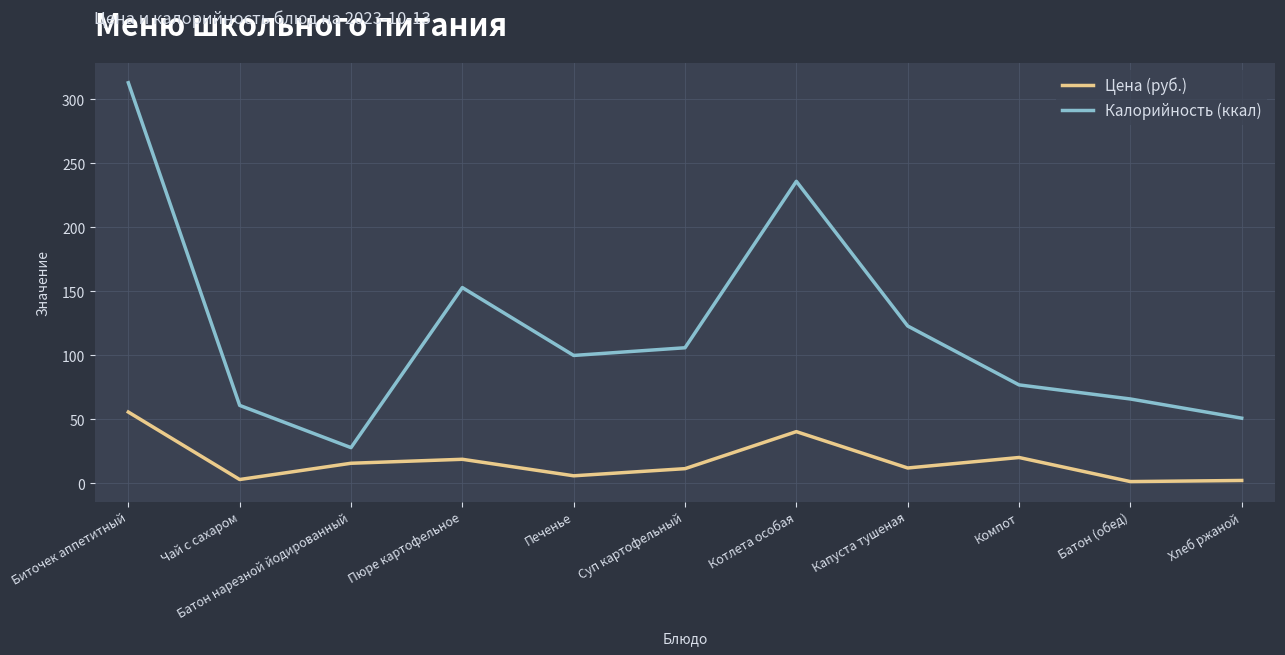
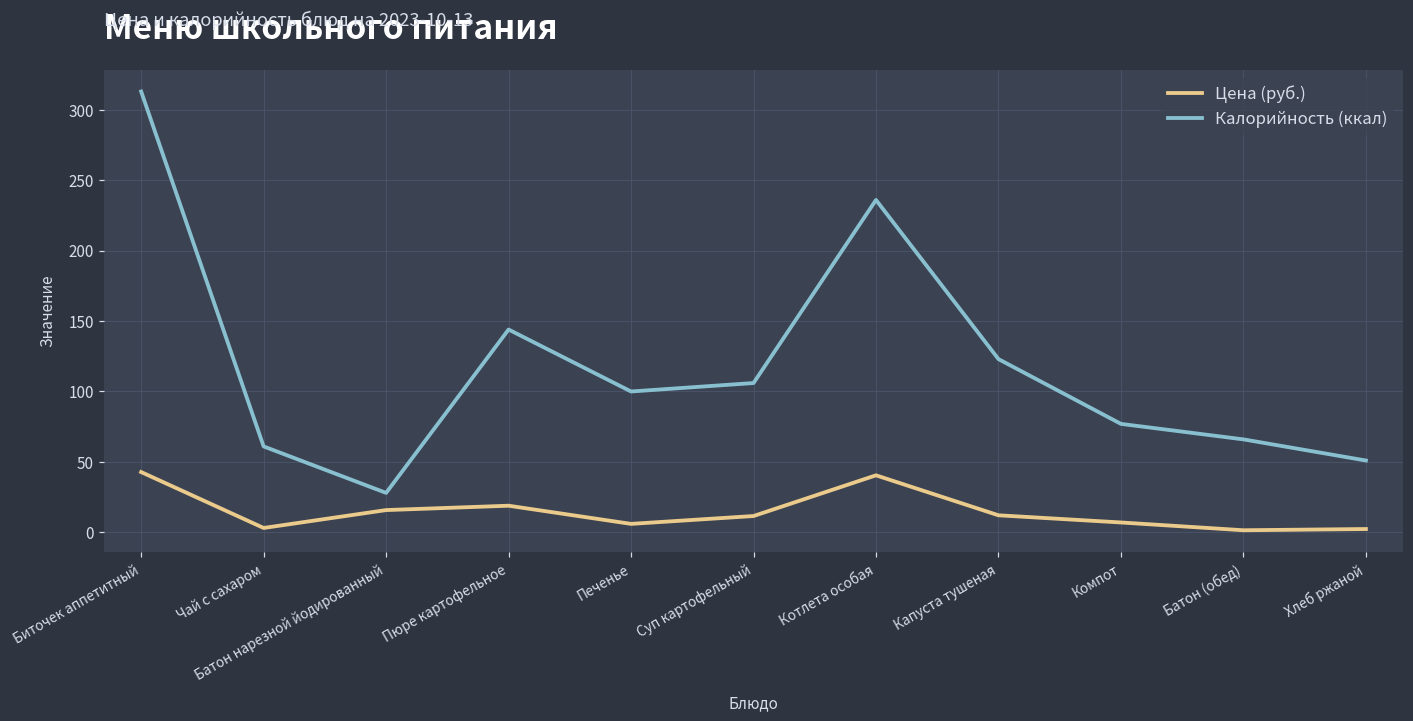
  {
    "Цена (руб.)": {
-     "Биточек аппетитный": 56,
+     "Биточек аппетитный": 43,
      "Чай с сахаром": 3,
      "Батон нарезной йодированный": 16,
      "Пюре картофельное": 19,
      "Печенье": 6,
      "Суп картофельный": 12,
      "Котлета особая": 40,
      "Капуста тушеная": 12,
-     "Компот": 20,
+     "Компот": 7,
      "Батон (обед)": 1,
      "Хлеб ржаной": 2
    },
    "Калорийность (ккал)": {
      "Биточек аппетитный": 313,
      "Чай с сахаром": 61,
      "Батон нарезной йодированный": 28,
-     "Пюре картофельное": 153,
+     "Пюре картофельное": 144,
      "Печенье": 100,
      "Суп картофельный": 106,
      "Котлета особая": 236,
      "Капуста тушеная": 123,
      "Компот": 77,
      "Батон (обед)": 66,
      "Хлеб ржаной": 51
    }
  }
